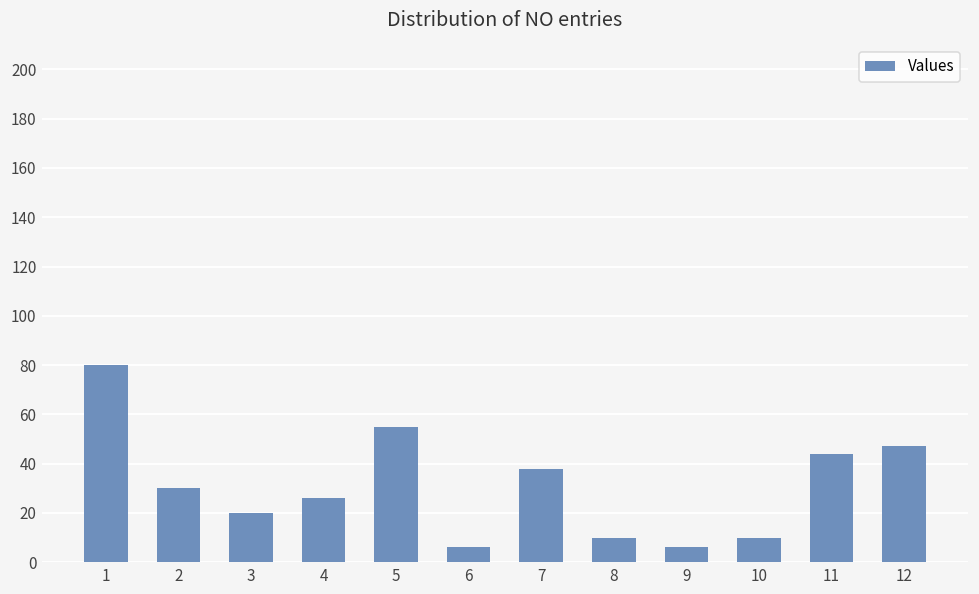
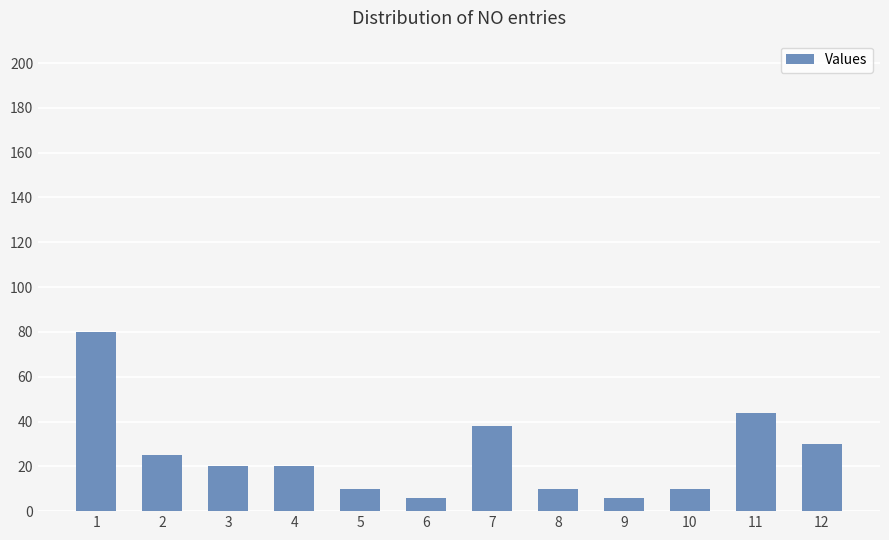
  {
    "1": 80,
-   "2": 30,
+   "2": 25,
    "3": 20,
-   "4": 26,
-   "5": 55,
+   "4": 20,
+   "5": 10,
    "6": 6,
    "7": 38,
    "8": 10,
    "9": 6,
    "10": 10,
    "11": 44,
-   "12": 47
+   "12": 30
  }
